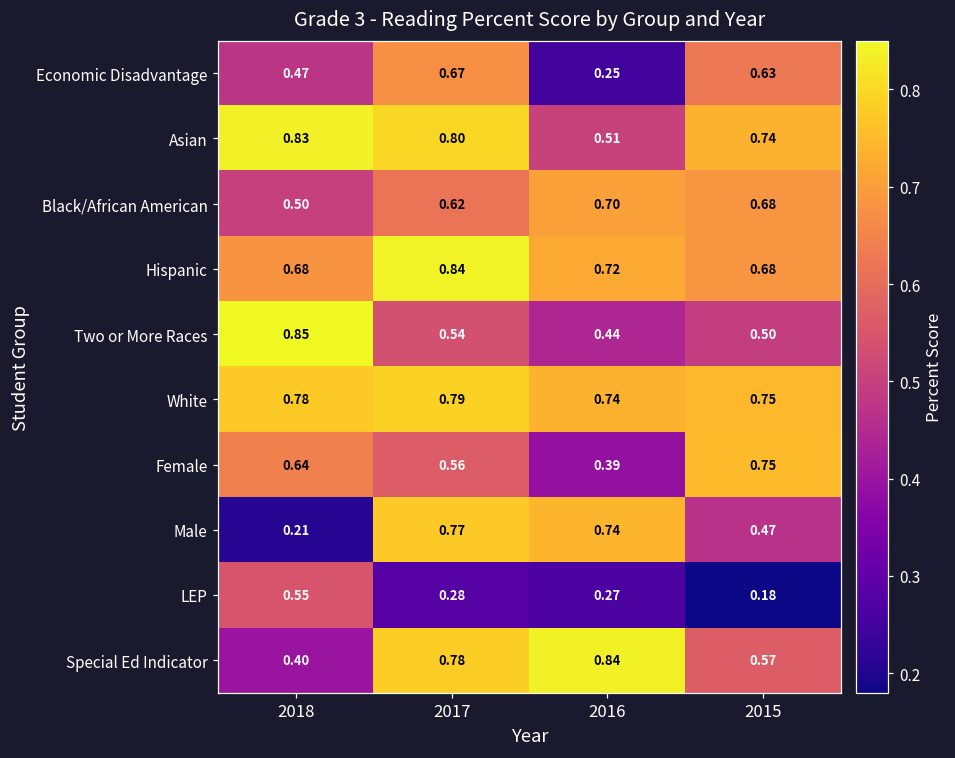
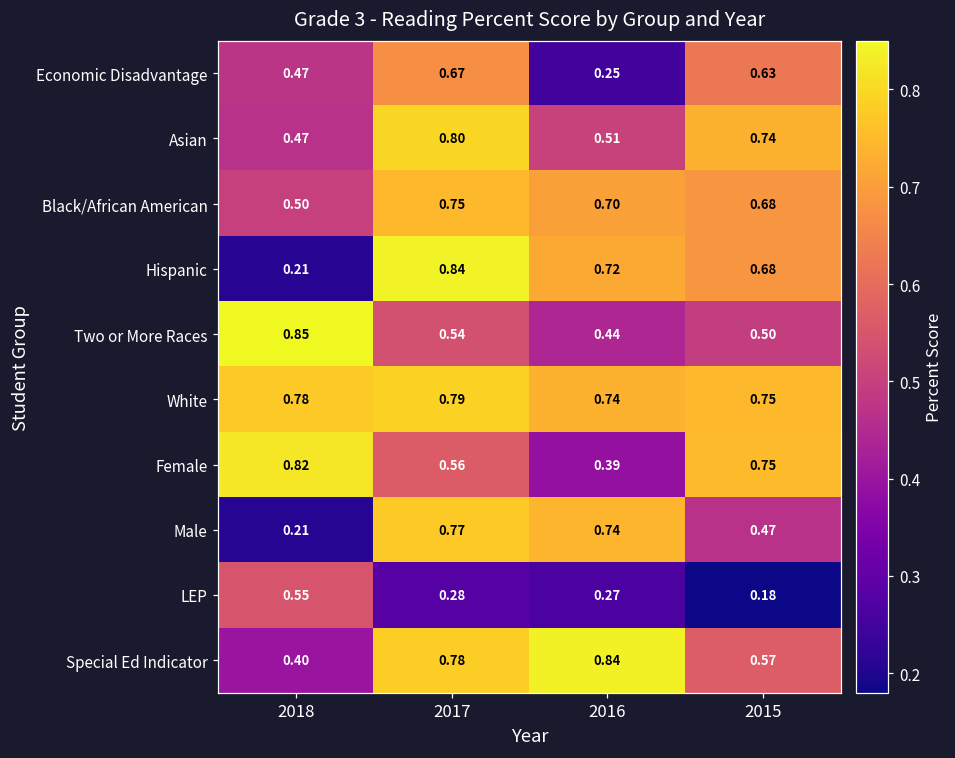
  {
    "Economic Disadvantage": {
      "2018": 0.47,
      "2017": 0.67,
      "2016": 0.25,
      "2015": 0.63
    },
    "Asian": {
-     "2018": 0.83,
+     "2018": 0.47,
      "2017": 0.80,
      "2016": 0.51,
      "2015": 0.74
    },
    "Black/African American": {
      "2018": 0.50,
-     "2017": 0.62,
+     "2017": 0.75,
      "2016": 0.70,
      "2015": 0.68
    },
    "Hispanic": {
-     "2018": 0.68,
+     "2018": 0.21,
      "2017": 0.84,
      "2016": 0.72,
      "2015": 0.68
    },
    "Two or More Races": {
      "2018": 0.85,
      "2017": 0.54,
      "2016": 0.44,
      "2015": 0.50
    },
    "White": {
      "2018": 0.78,
      "2017": 0.79,
      "2016": 0.74,
      "2015": 0.75
    },
    "Female": {
-     "2018": 0.64,
+     "2018": 0.82,
      "2017": 0.56,
      "2016": 0.39,
      "2015": 0.75
    },
    "Male": {
      "2018": 0.21,
      "2017": 0.77,
      "2016": 0.74,
      "2015": 0.47
    },
    "LEP": {
      "2018": 0.55,
      "2017": 0.28,
      "2016": 0.27,
      "2015": 0.18
    },
    "Special Ed Indicator": {
      "2018": 0.40,
      "2017": 0.78,
      "2016": 0.84,
      "2015": 0.57
    }
  }
